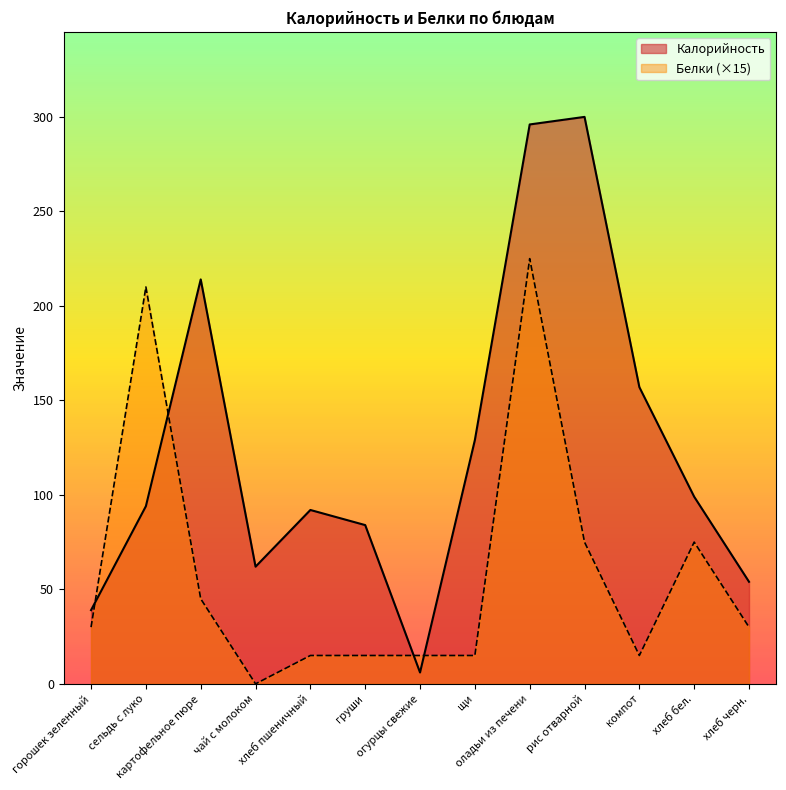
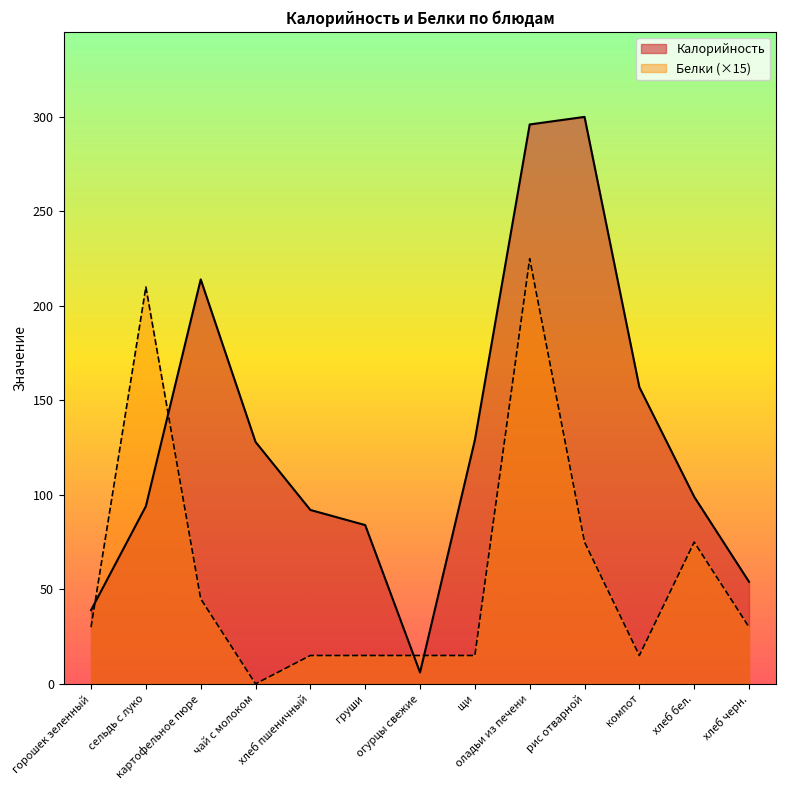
  {
    "Калорийность": {
      "горошек зеленный": 39,
      "сельдь с луко": 94,
      "картофельное пюре": 214,
-     "чай с молоком": 62,
+     "чай с молоком": 128,
      "хлеб пшеничный": 92,
      "груши": 84,
      "огурцы свежие": 6,
      "щи": 129,
      "оладьи из печени": 296,
      "рис отварной": 300,
      "компот": 157,
      "хлеб бел.": 99,
      "хлеб черн.": 54
    },
    "Белки (×15)": {
      "горошек зеленный": 30,
      "сельдь с луко": 210,
      "картофельное пюре": 45,
      "чай с молоком": 0,
      "хлеб пшеничный": 15,
      "груши": 15,
      "огурцы свежие": 15,
      "щи": 15,
      "оладьи из печени": 225,
      "рис отварной": 75,
      "компот": 15,
      "хлеб бел.": 75,
      "хлеб черн.": 30
    }
  }
